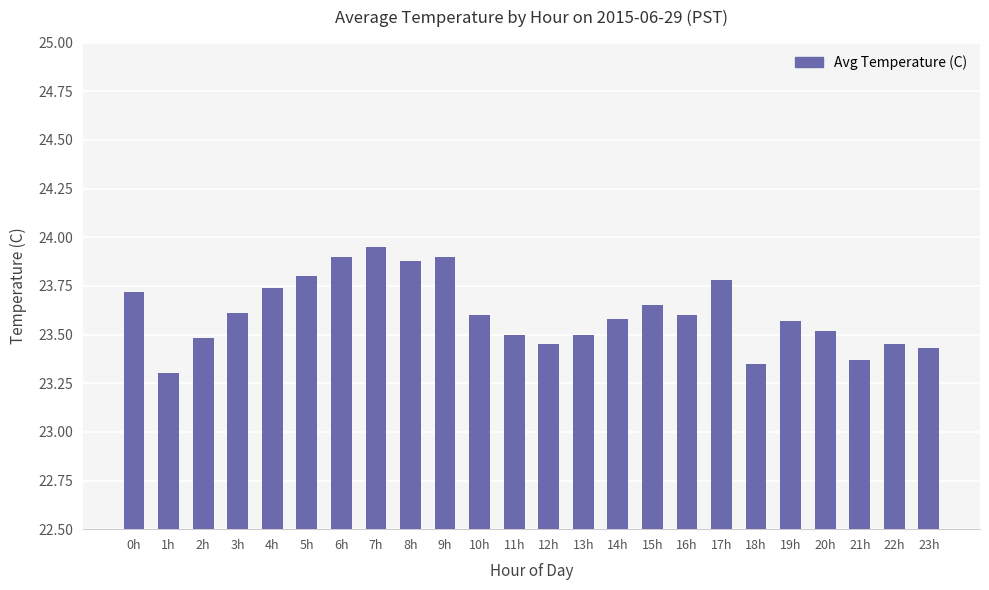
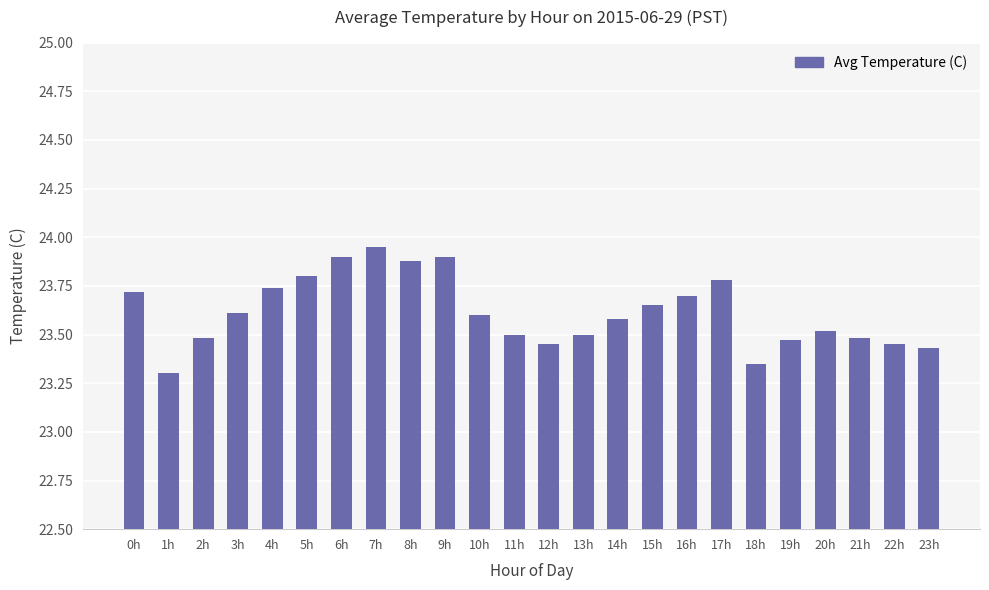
  {
    "0h": 23.72,
    "1h": 23.30,
    "2h": 23.48,
    "3h": 23.61,
    "4h": 23.74,
    "5h": 23.80,
    "6h": 23.90,
    "7h": 23.95,
    "8h": 23.88,
    "9h": 23.90,
    "10h": 23.60,
    "11h": 23.50,
    "12h": 23.45,
    "13h": 23.50,
    "14h": 23.58,
    "15h": 23.65,
-   "16h": 23.6,
+   "16h": 23.7,
    "17h": 23.78,
    "18h": 23.35,
-   "19h": 23.57,
+   "19h": 23.47,
    "20h": 23.52,
-   "21h": 23.37,
+   "21h": 23.48,
    "22h": 23.45,
    "23h": 23.43
  }
